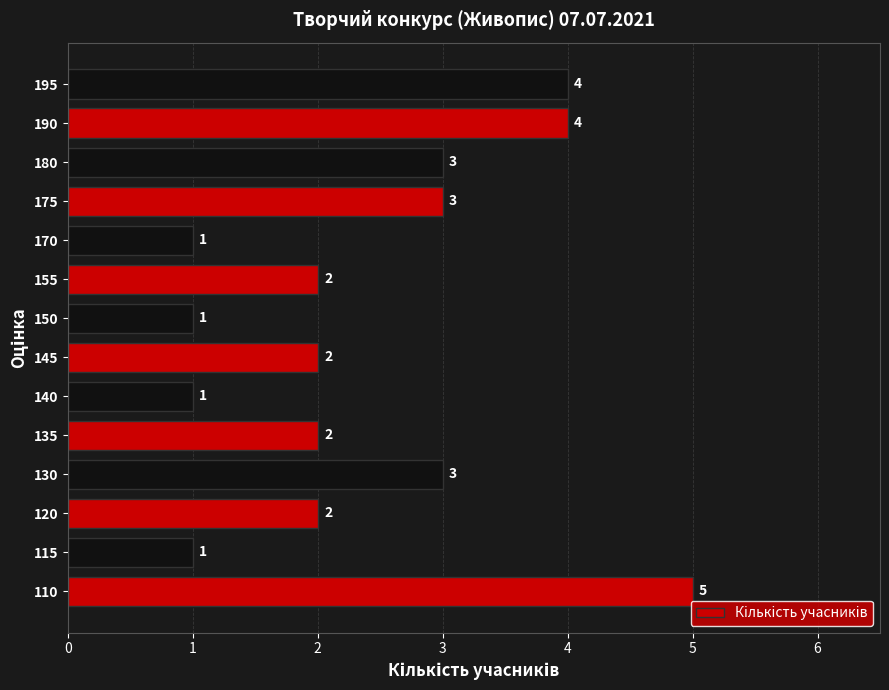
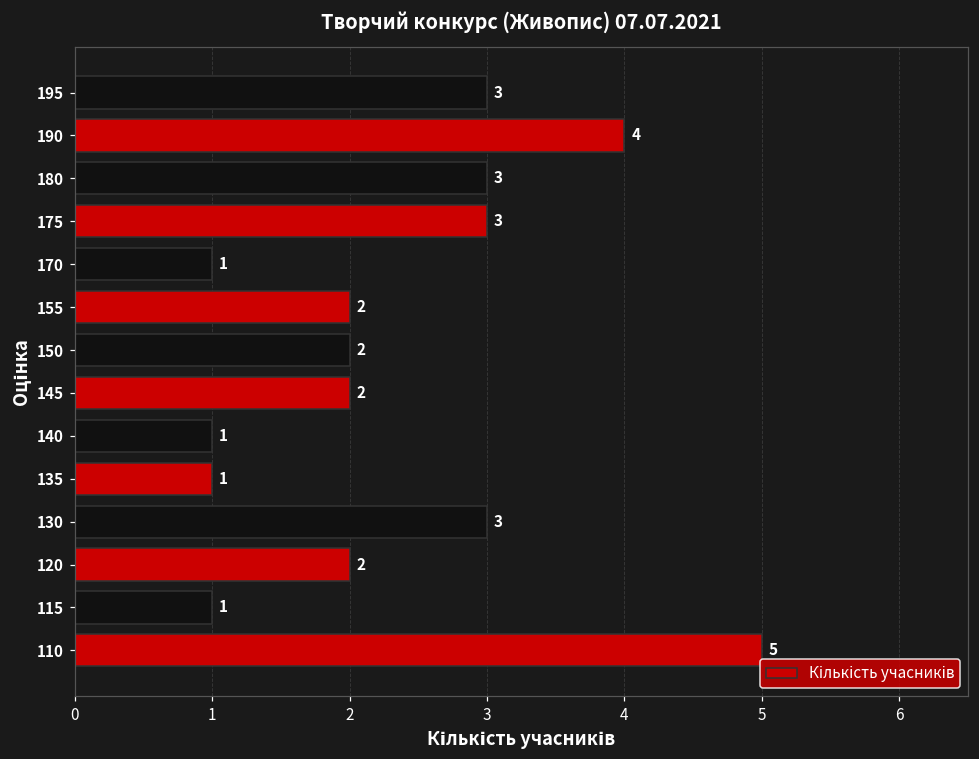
  {
-   "195": 4,
+   "195": 3,
    "190": 4,
    "180": 3,
    "175": 3,
    "170": 1,
    "155": 2,
-   "150": 1,
+   "150": 2,
    "145": 2,
    "140": 1,
-   "135": 2,
+   "135": 1,
    "130": 3,
    "120": 2,
    "115": 1,
    "110": 5
  }
